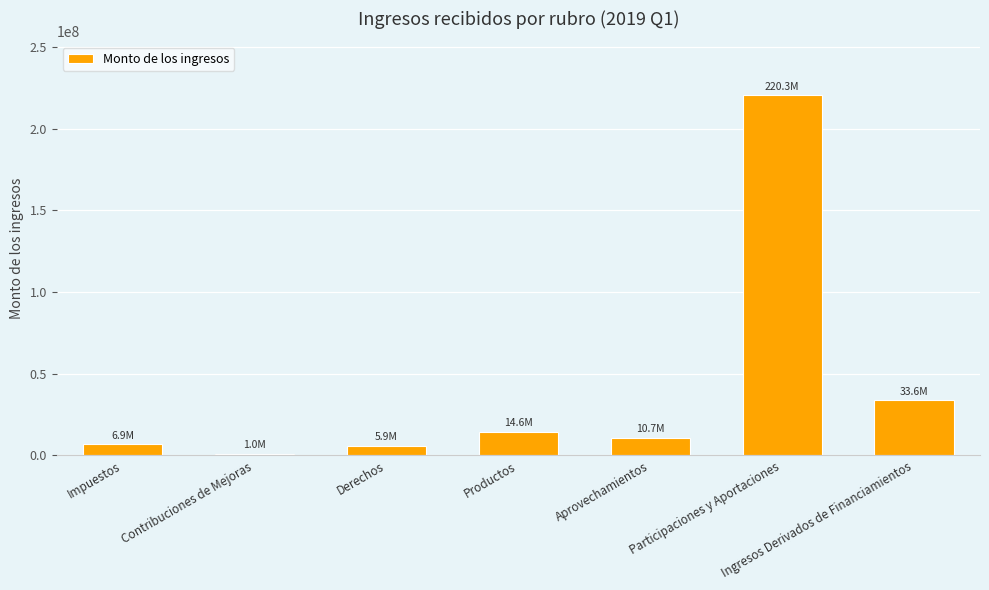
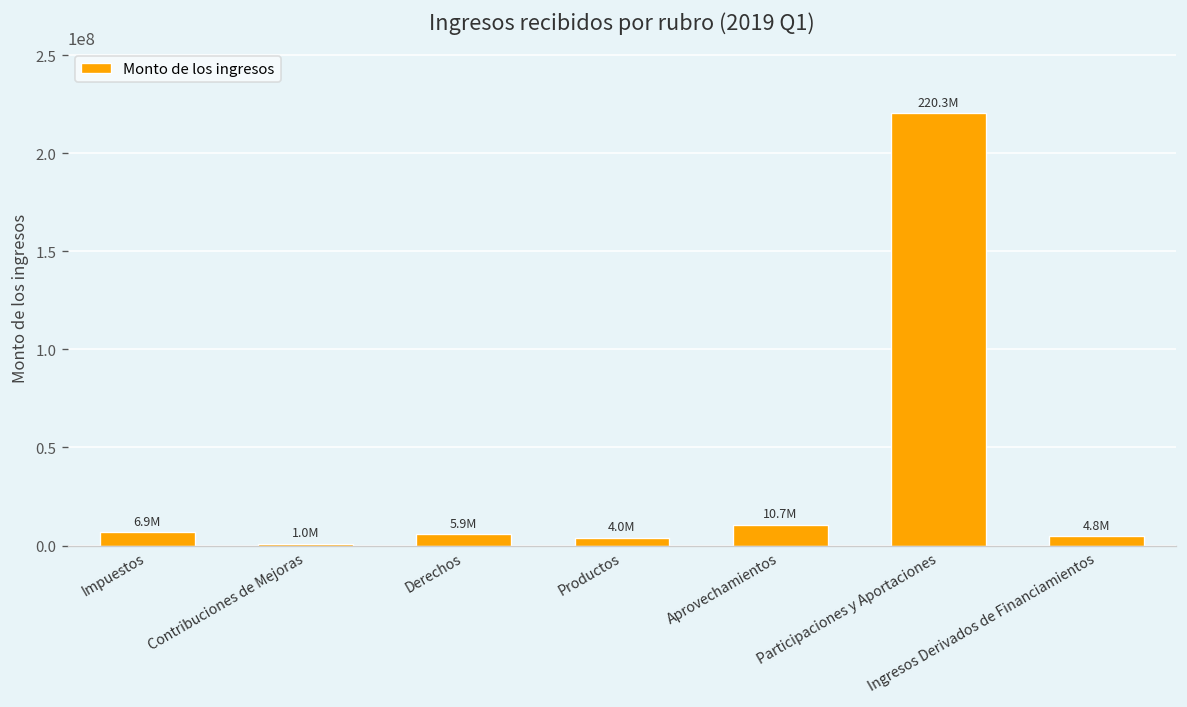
  {
    "Impuestos": "6.9M",
    "Contribuciones de Mejoras": "1.0M",
    "Derechos": "5.9M",
-   "Productos": "14.6M",
+   "Productos": "4.0M",
    "Aprovechamientos": "10.7M",
    "Participaciones y Aportaciones": "220.3M",
-   "Ingresos Derivados de Financiamientos": "33.6M"
+   "Ingresos Derivados de Financiamientos": "4.8M"
  }
